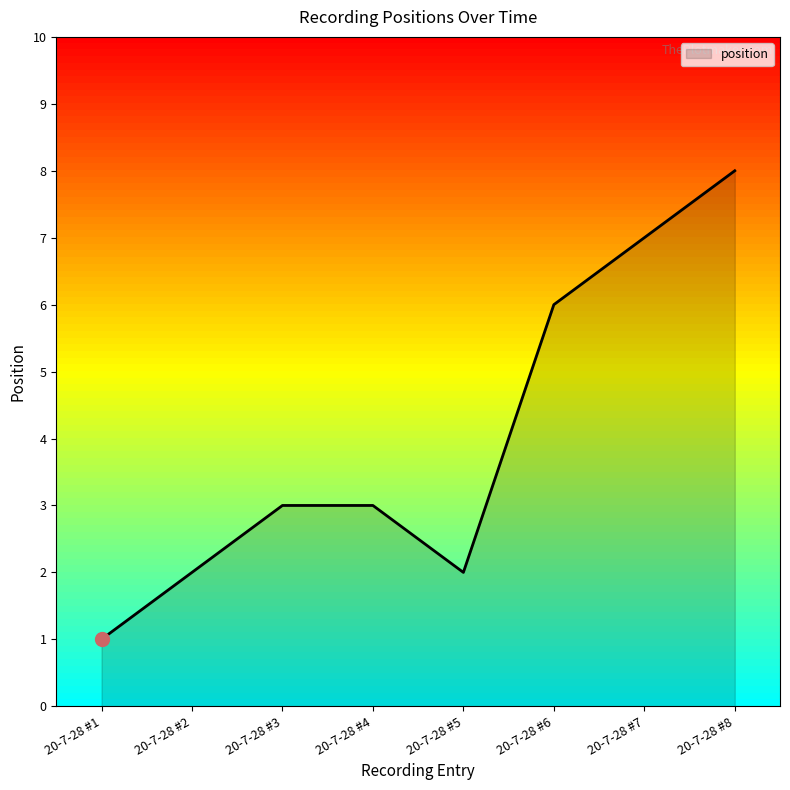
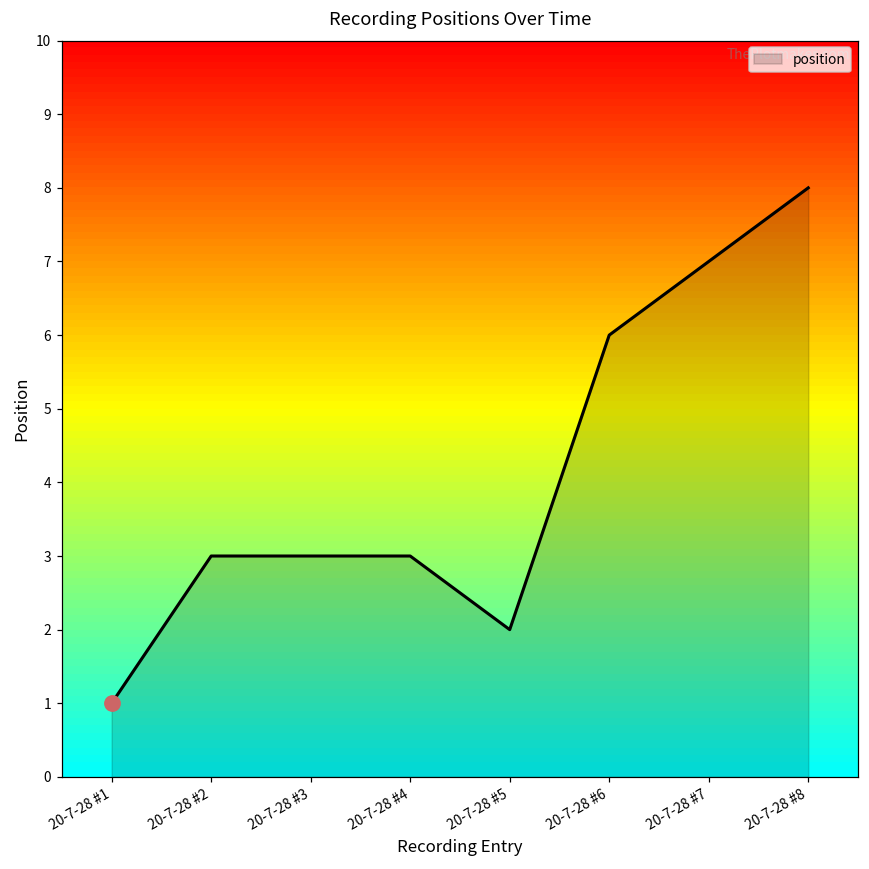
  {
    "position": {
-     "20-7-28 #2": 2,
+     "20-7-28 #2": 3,
      "20-7-28 #3": 3,
      "20-7-28 #4": 3,
      "20-7-28 #5": 2,
      "20-7-28 #6": 6,
      "20-7-28 #7": 7,
      "20-7-28 #8": 8
    }
  }
